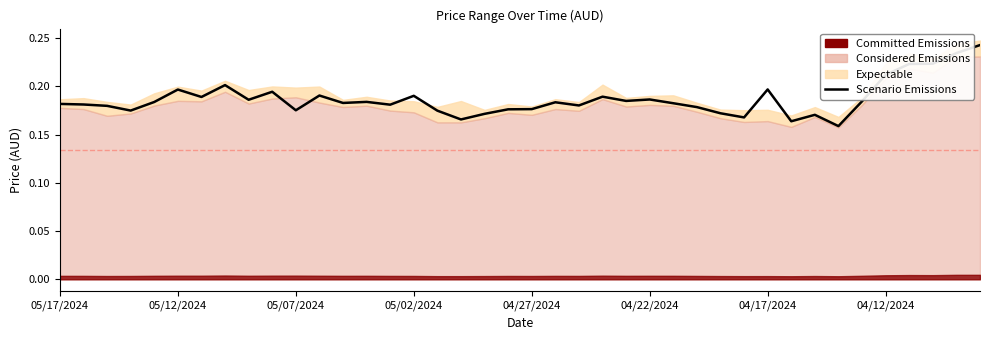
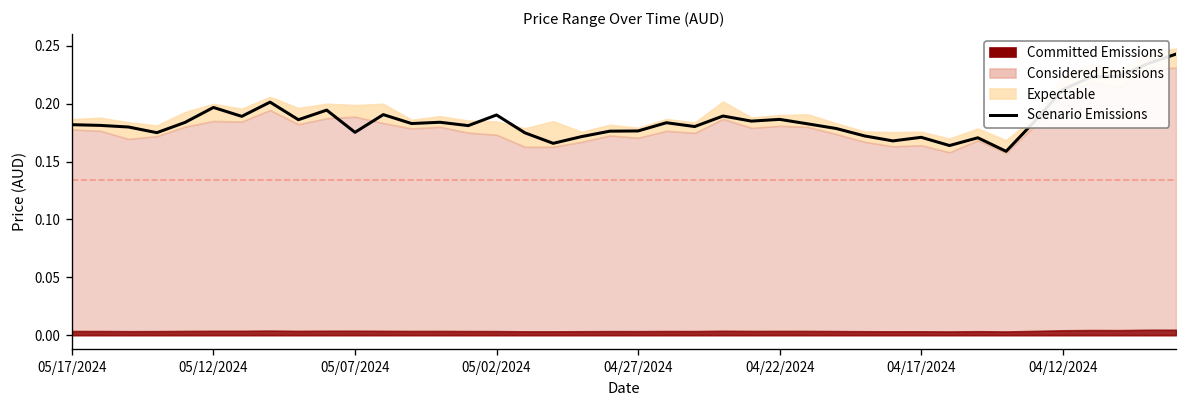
  {
    "Scenario Emissions": {
      "05/17/2024": 0.18,
      "05/12/2024": 0.20,
      "05/07/2024": 0.18,
      "05/02/2024": 0.19,
      "04/27/2024": 0.18,
      "04/22/2024": 0.19,
-     "04/17/2024": 0.20
+     "04/17/2024": 0.17
    },
    "Committed Emissions": {
      "05/17/2024": 0.00,
      "05/12/2024": 0.00,
      "05/07/2024": 0.00,
      "05/02/2024": 0.00,
      "04/27/2024": 0.00,
      "04/22/2024": 0.00,
      "04/17/2024": 0.00,
      "04/12/2024": 0.00
    }
  }
